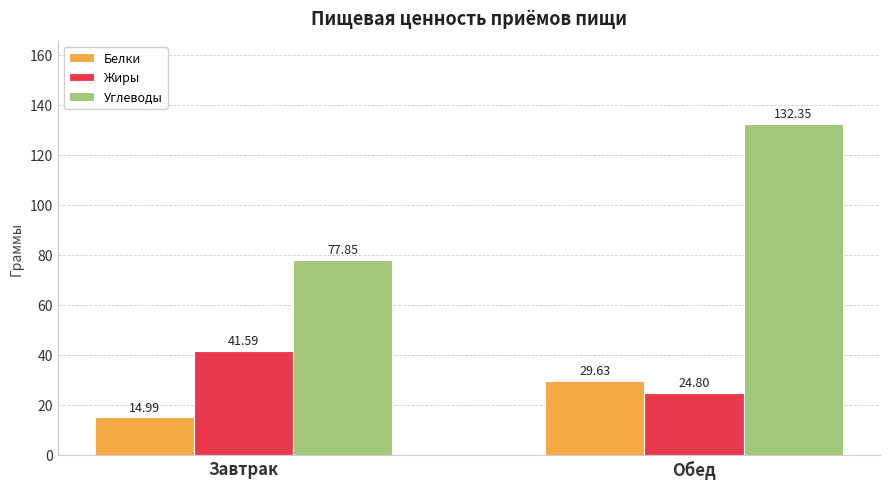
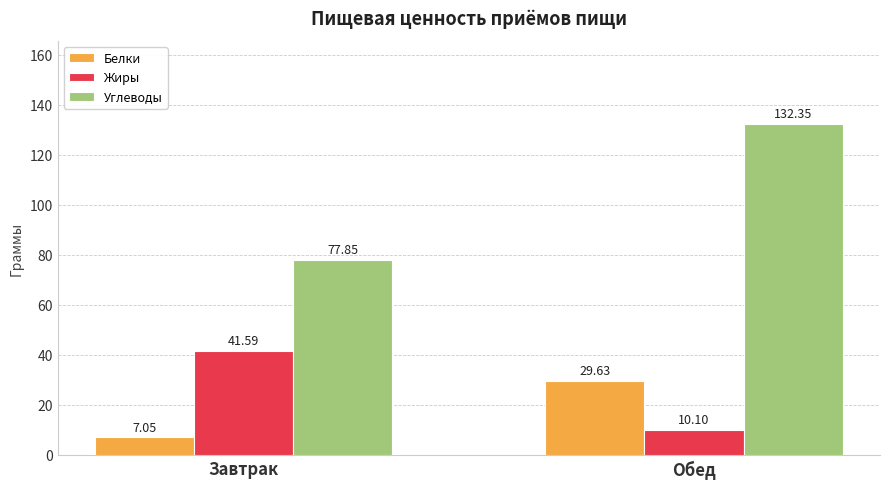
  {
    "Белки": {
-     "Завтрак": 14.99,
+     "Завтрак": 7.05,
      "Обед": 29.63
    },
    "Жиры": {
      "Завтрак": 41.59,
-     "Обед": 24.80
+     "Обед": 10.10
    },
    "Углеводы": {
      "Завтрак": 77.85,
      "Обед": 132.35
    }
  }
